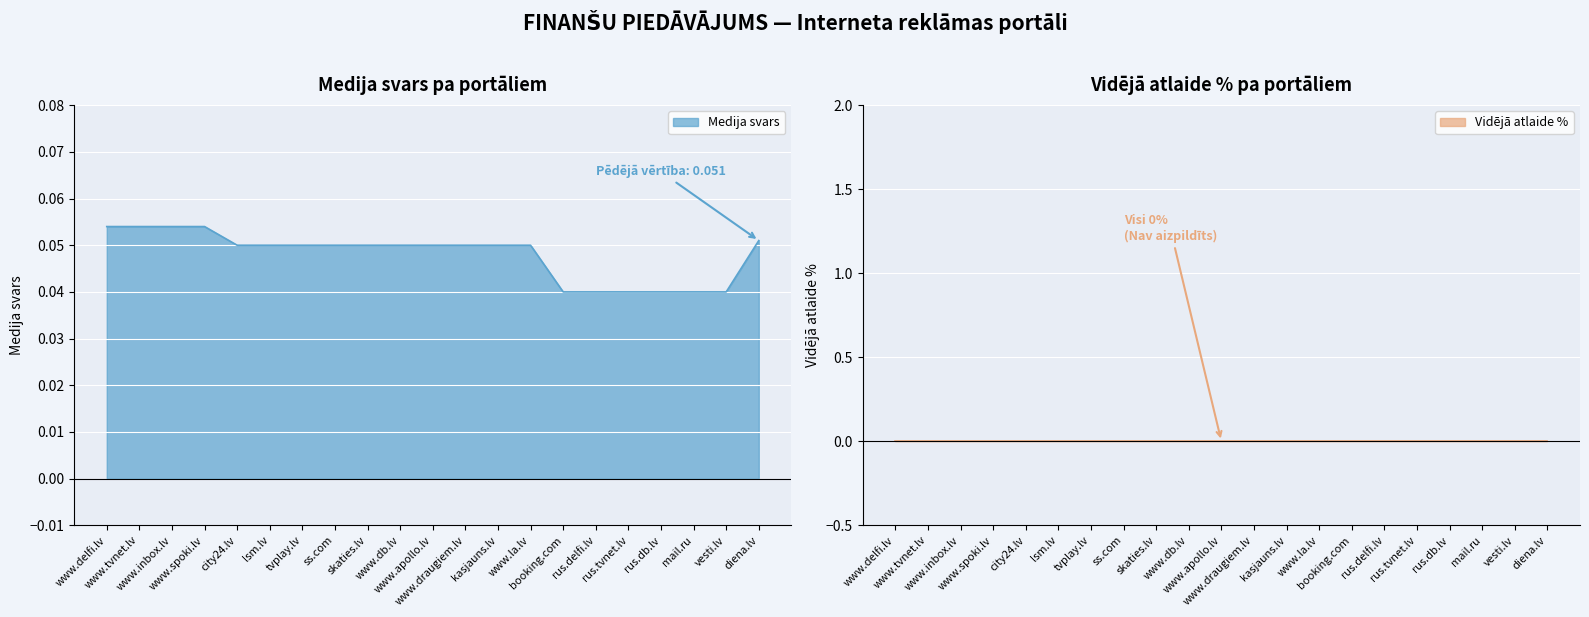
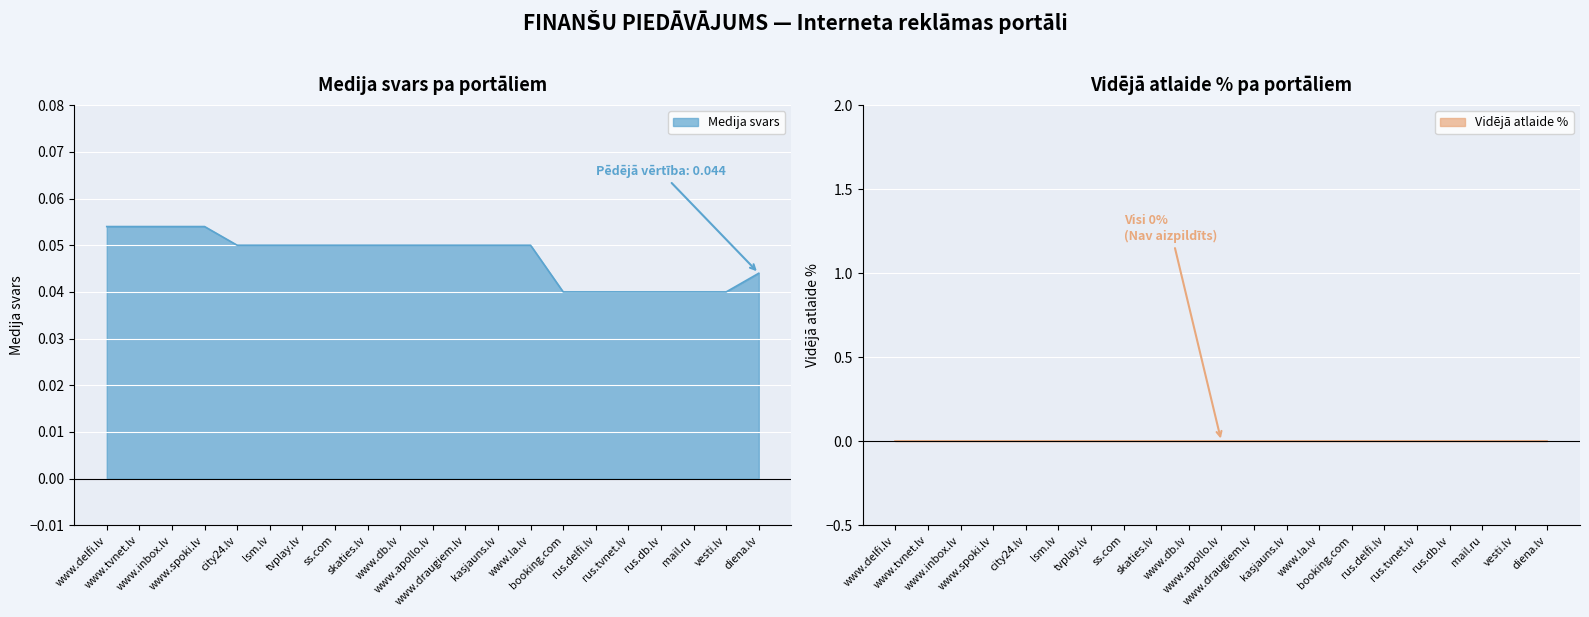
  {
    "Medija svars pa portāliem": {
-     "diena.lv": "0.051"
+     "diena.lv": "0.044"
    },
    "Vidējā atlaide % pa portāliem": {
      "ss.com": "0%",
      "skaties.lv": "0%",
      "www.db.lv": "0%",
      "www.apollo.lv": "0%"
    }
  }
